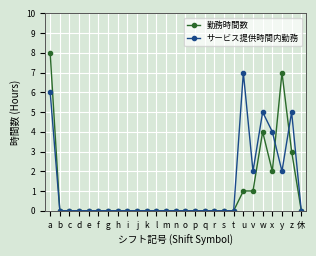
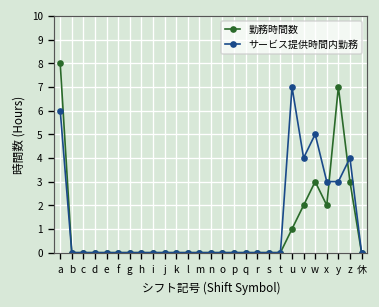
  {
    "勤務時間数": {
      "a": 8,
      "u": 1,
-     "v": 1,
-     "w": 4,
+     "v": 2,
+     "w": 3,
      "x": 2,
      "y": 7,
      "z": 3
    },
    "サービス提供時間内勤務": {
      "a": 6,
      "u": 7,
-     "v": 2,
+     "v": 4,
      "w": 5,
-     "x": 4,
-     "y": 2,
-     "z": 5
+     "x": 3,
+     "y": 3,
+     "z": 4
    }
  }
